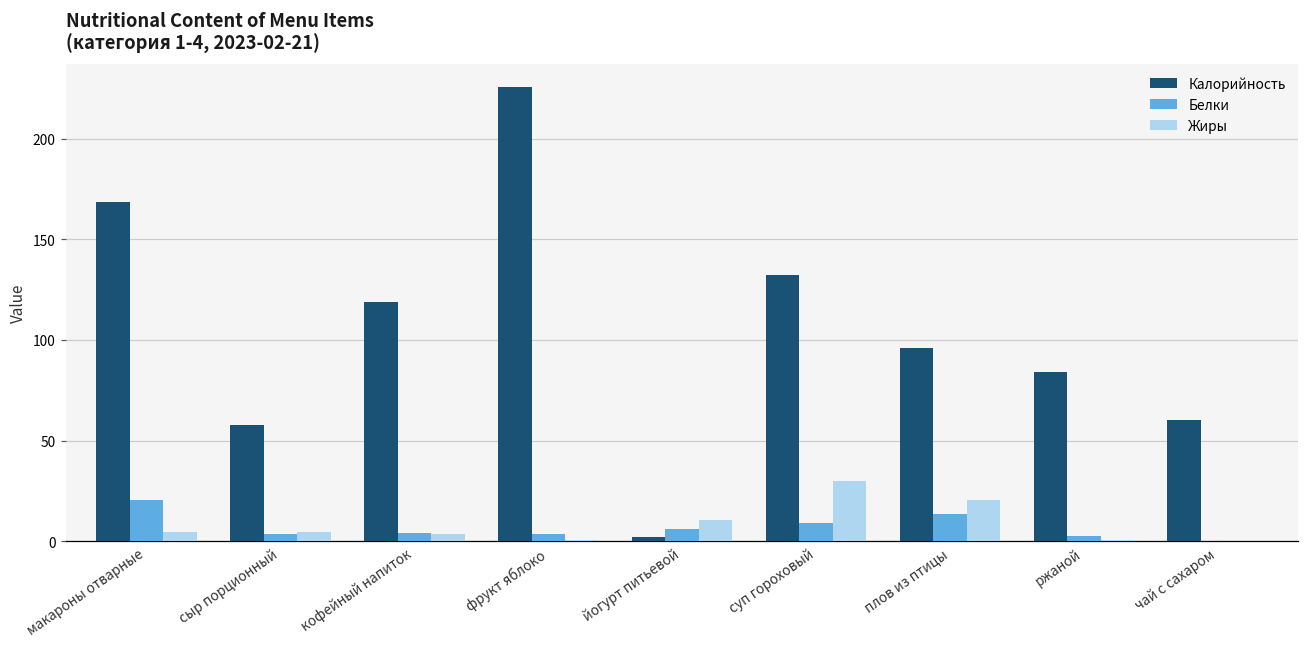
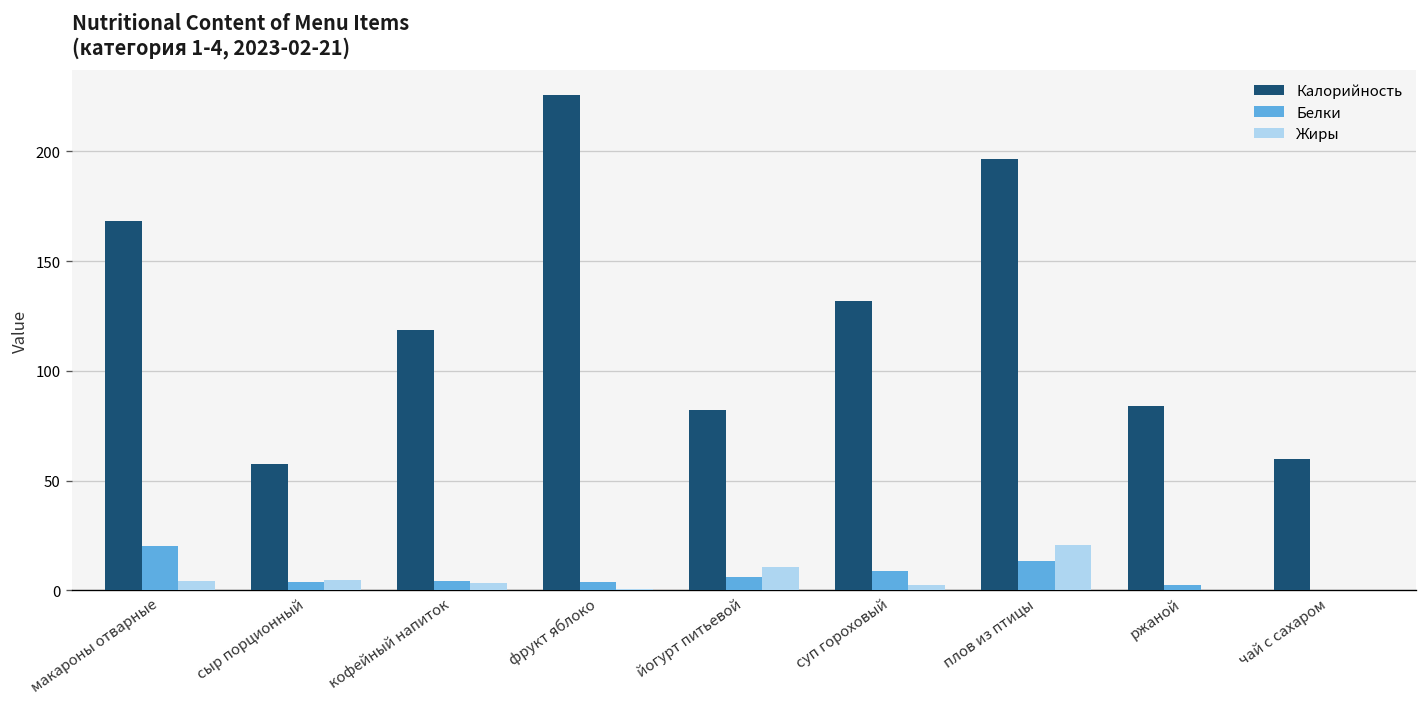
  {
    "Калорийность": {
      "макароны отварные": 168,
      "сыр порционный": 57,
      "кофейный напиток": 119,
      "фрукт яблоко": 226,
-     "йогурт питьевой": 2,
+     "йогурт питьевой": 82,
      "суп гороховый": 132,
-     "плов из птицы": 96,
+     "плов из птицы": 197,
      "ржаной": 84,
      "чай с сахаром": 60
    },
    "Белки": {
      "макароны отварные": 20,
      "сыр порционный": 4,
      "кофейный напиток": 4,
      "фрукт яблоко": 4,
      "йогурт питьевой": 6,
      "суп гороховый": 9,
      "плов из птицы": 14,
      "ржаной": 3,
      "чай с сахаром": 0
    },
    "Жиры": {
      "макароны отварные": 5,
      "сыр порционный": 5,
      "кофейный напиток": 4,
      "йогурт питьевой": 11,
-     "суп гороховый": 30,
+     "суп гороховый": 2,
      "плов из птицы": 21,
      "чай с сахаром": 0
    }
  }
